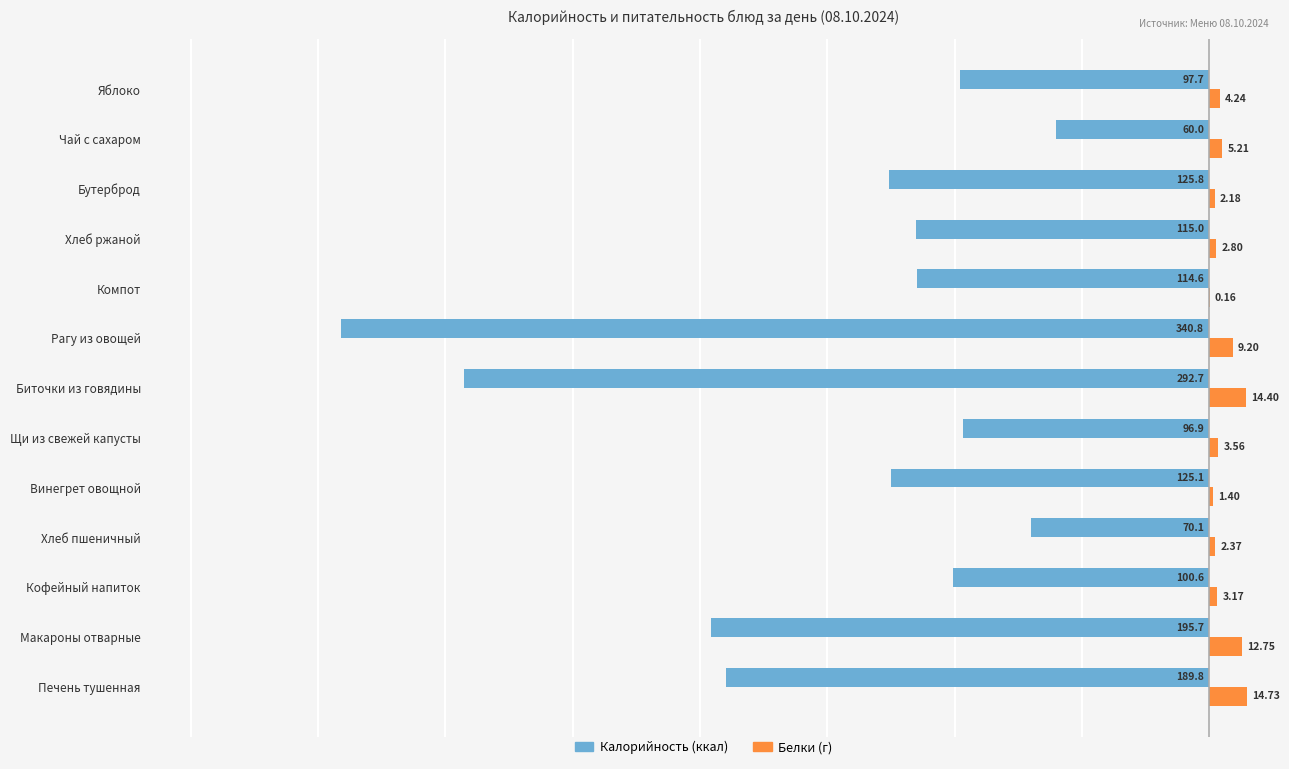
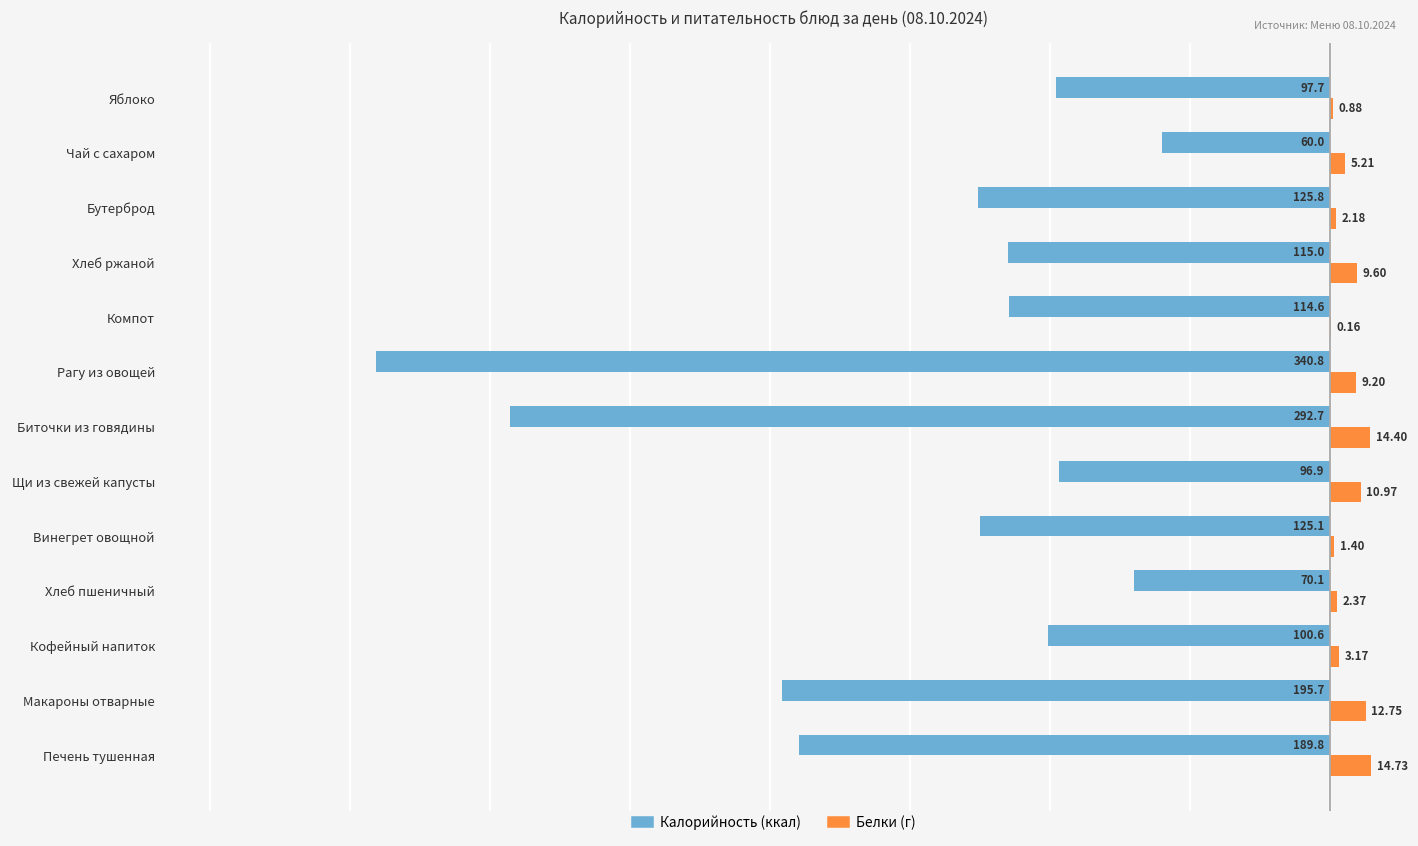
  {
    "Белки (г)": {
-     "Яблоко": 4.24,
+     "Яблоко": 0.88,
      "Чай с сахаром": 5.21,
      "Бутерброд": 2.18,
-     "Хлеб ржаной": 2.80,
+     "Хлеб ржаной": 9.60,
      "Компот": 0.16,
      "Рагу из овощей": 9.20,
      "Биточки из говядины": 14.40,
-     "Щи из свежей капусты": 3.56,
+     "Щи из свежей капусты": 10.97,
      "Винегрет овощной": 1.40,
      "Хлеб пшеничный": 2.37,
      "Кофейный напиток": 3.17,
      "Макароны отварные": 12.75,
      "Печень тушенная": 14.73
    }
  }
